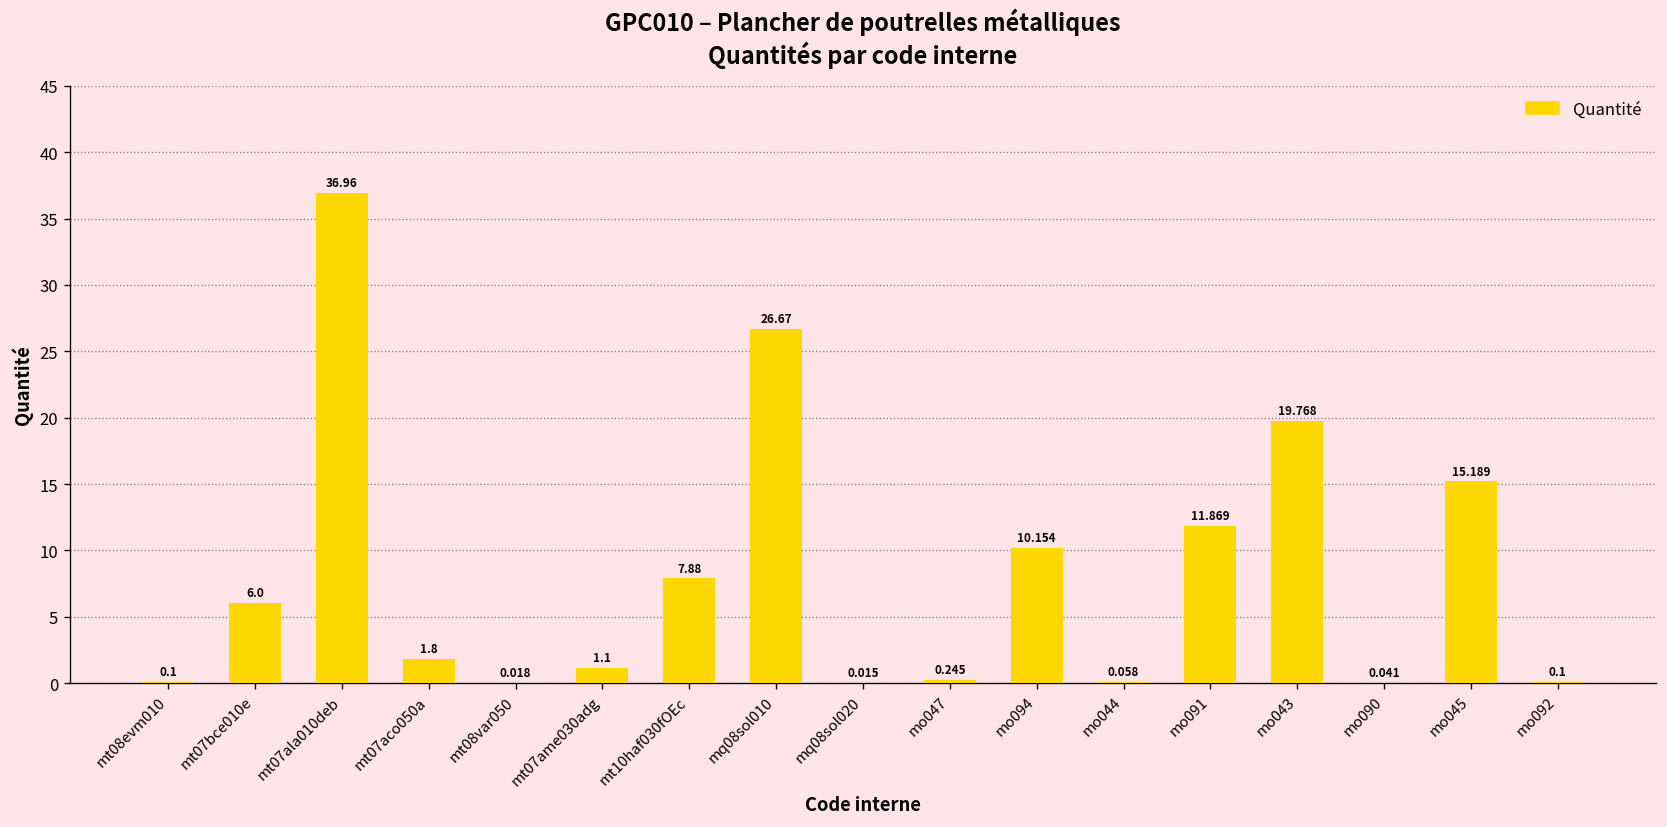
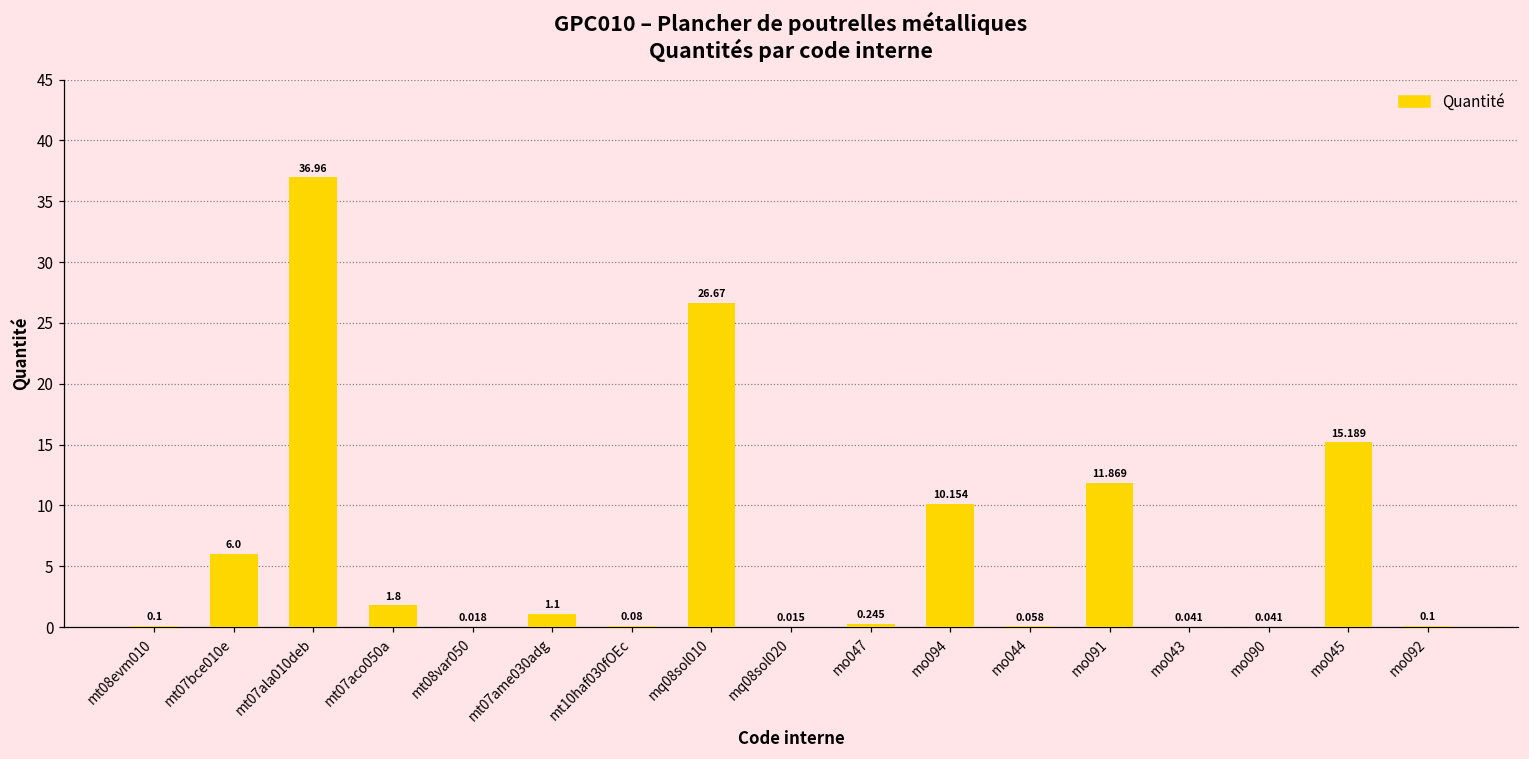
  {
    "mt08evm010": 0.1,
    "mt07bce010e": 6.0,
    "mt07ala010deb": 36.96,
    "mt07aco050a": 1.8,
    "mt08var050": 0.018,
    "mt07ame030adg": 1.1,
-   "mt10haf030fOEc": 7.88,
+   "mt10haf030fOEc": 0.08,
    "mq08sol010": 26.67,
    "mq08sol020": 0.015,
    "mo047": 0.245,
    "mo094": 10.154,
    "mo044": 0.058,
    "mo091": 11.869,
-   "mo043": 19.768,
+   "mo043": 0.041,
    "mo090": 0.041,
    "mo045": 15.189,
    "mo092": 0.1
  }
